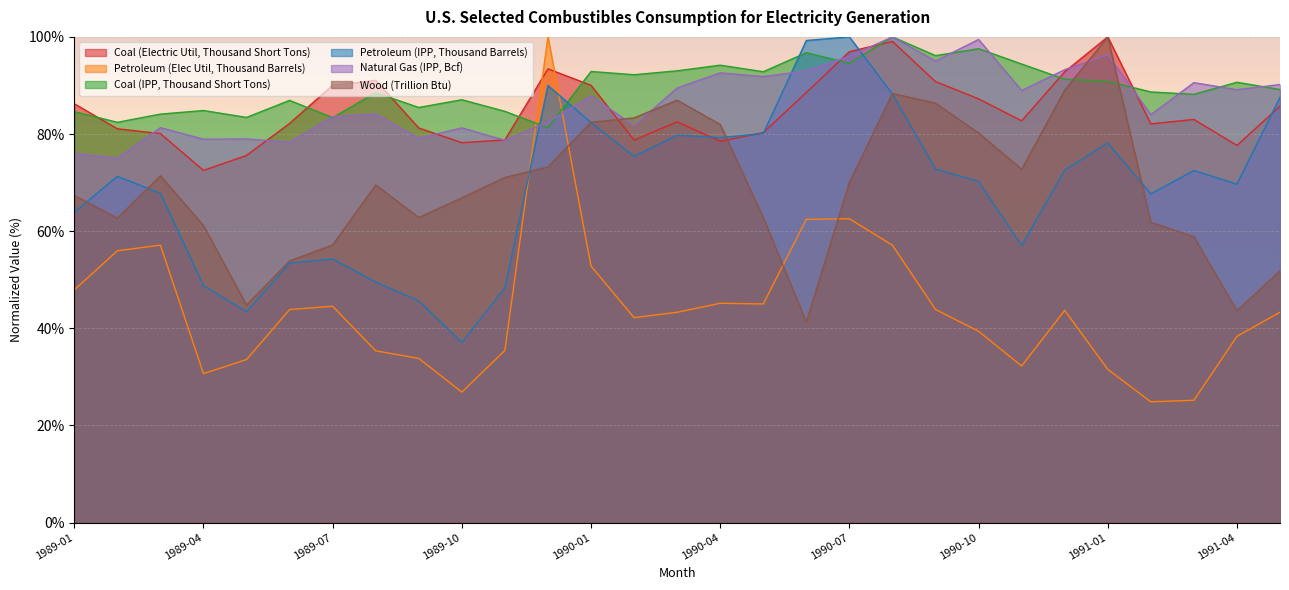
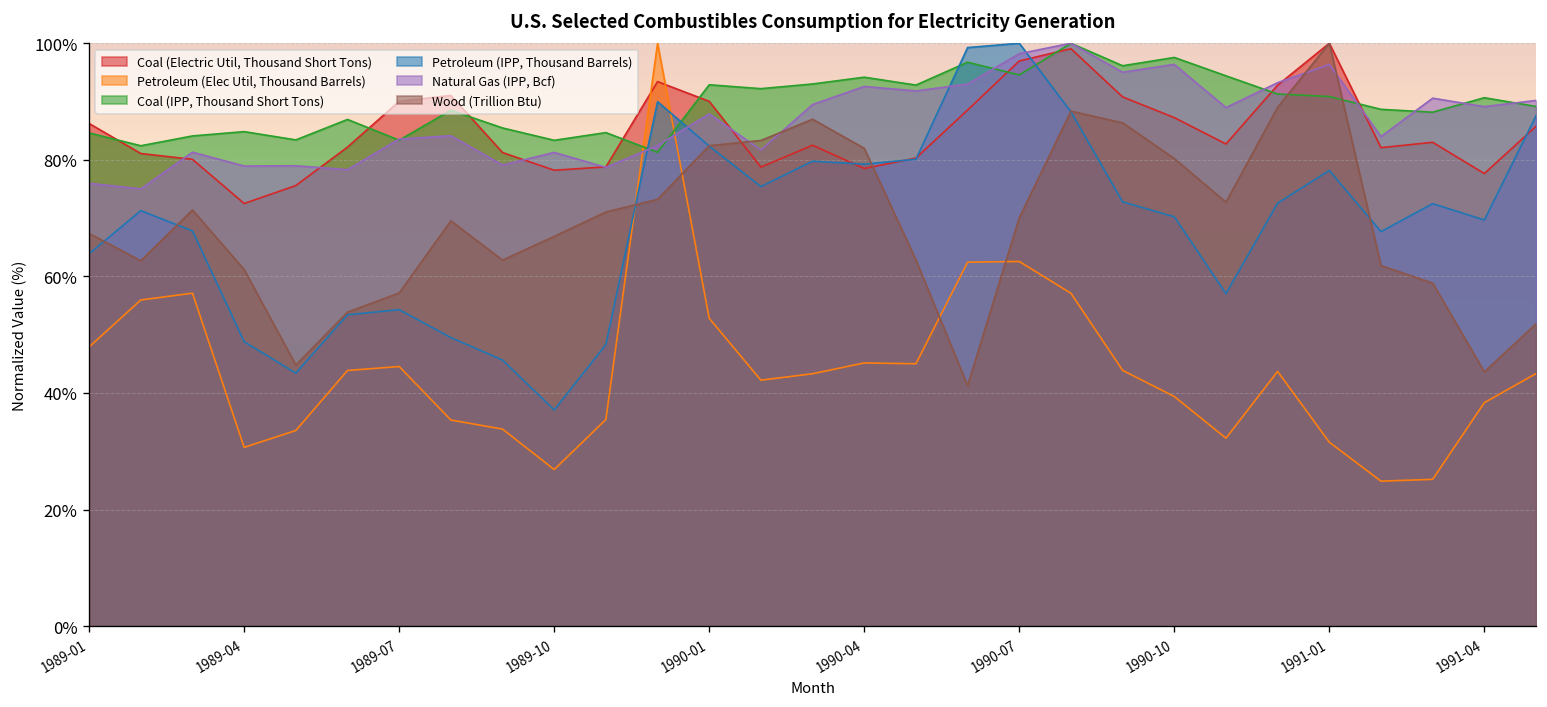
  {
    "Coal (Electric Util, Thousand Short Tons)": {
      "1989-01": "86%",
      "1989-04": "73%",
      "1989-10": "78%",
      "1990-01": "90%",
      "1990-04": "79%",
      "1990-07": "97%",
      "1990-10": "87%",
      "1991-04": "78%"
    },
    "Petroleum (Elec Util, Thousand Barrels)": {
      "1989-01": "48%",
      "1989-04": "31%",
      "1989-07": "45%",
      "1989-10": "27%",
      "1990-01": "53%",
      "1990-04": "45%",
      "1990-07": "63%",
      "1990-10": "39%",
      "1991-01": "32%",
      "1991-04": "38%"
    },
    "Coal (IPP, Thousand Short Tons)": {
      "1989-01": "85%",
      "1989-04": "85%",
-     "1989-10": "87%",
+     "1989-10": "83%",
      "1990-01": "93%",
      "1990-04": "94%",
      "1990-07": "95%",
      "1990-10": "98%",
      "1991-01": "91%",
      "1991-04": "91%"
    },
    "Petroleum (IPP, Thousand Barrels)": {
      "1989-01": "64%",
      "1989-04": "49%",
      "1989-07": "54%",
      "1989-10": "37%",
      "1990-04": "79%",
      "1990-07": "100%",
      "1990-10": "70%",
      "1991-01": "78%",
      "1991-04": "70%"
    },
    "Natural Gas (IPP, Bcf)": {
      "1989-01": "76%",
      "1989-04": "79%",
      "1989-10": "81%",
      "1990-01": "88%",
      "1990-04": "93%",
-     "1990-07": "96%",
-     "1990-10": "99%",
+     "1990-07": "98%",
+     "1990-10": "96%",
      "1991-01": "96%",
      "1991-04": "89%"
    },
    "Wood (Trillion Btu)": {
      "1989-01": "67%",
      "1989-04": "61%",
      "1989-07": "57%",
      "1989-10": "67%",
      "1990-04": "82%",
      "1990-07": "70%",
      "1990-10": "80%",
      "1991-04": "44%"
    }
  }
